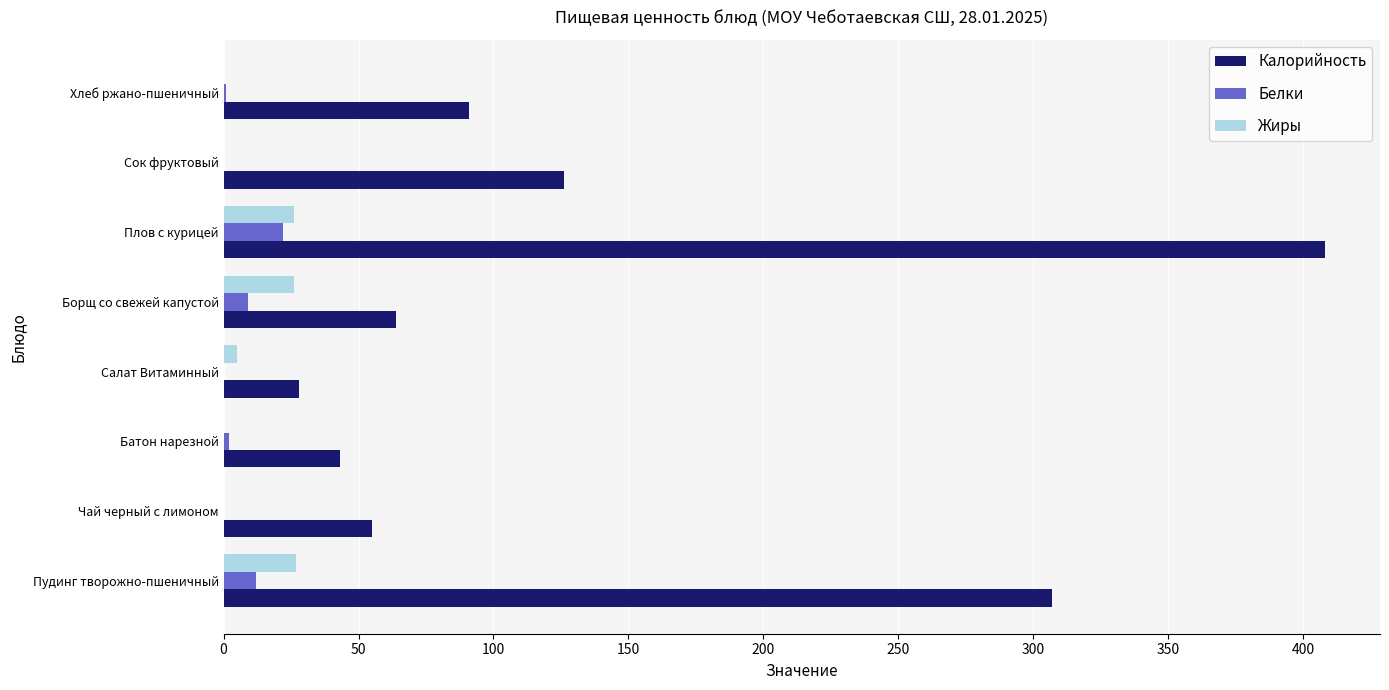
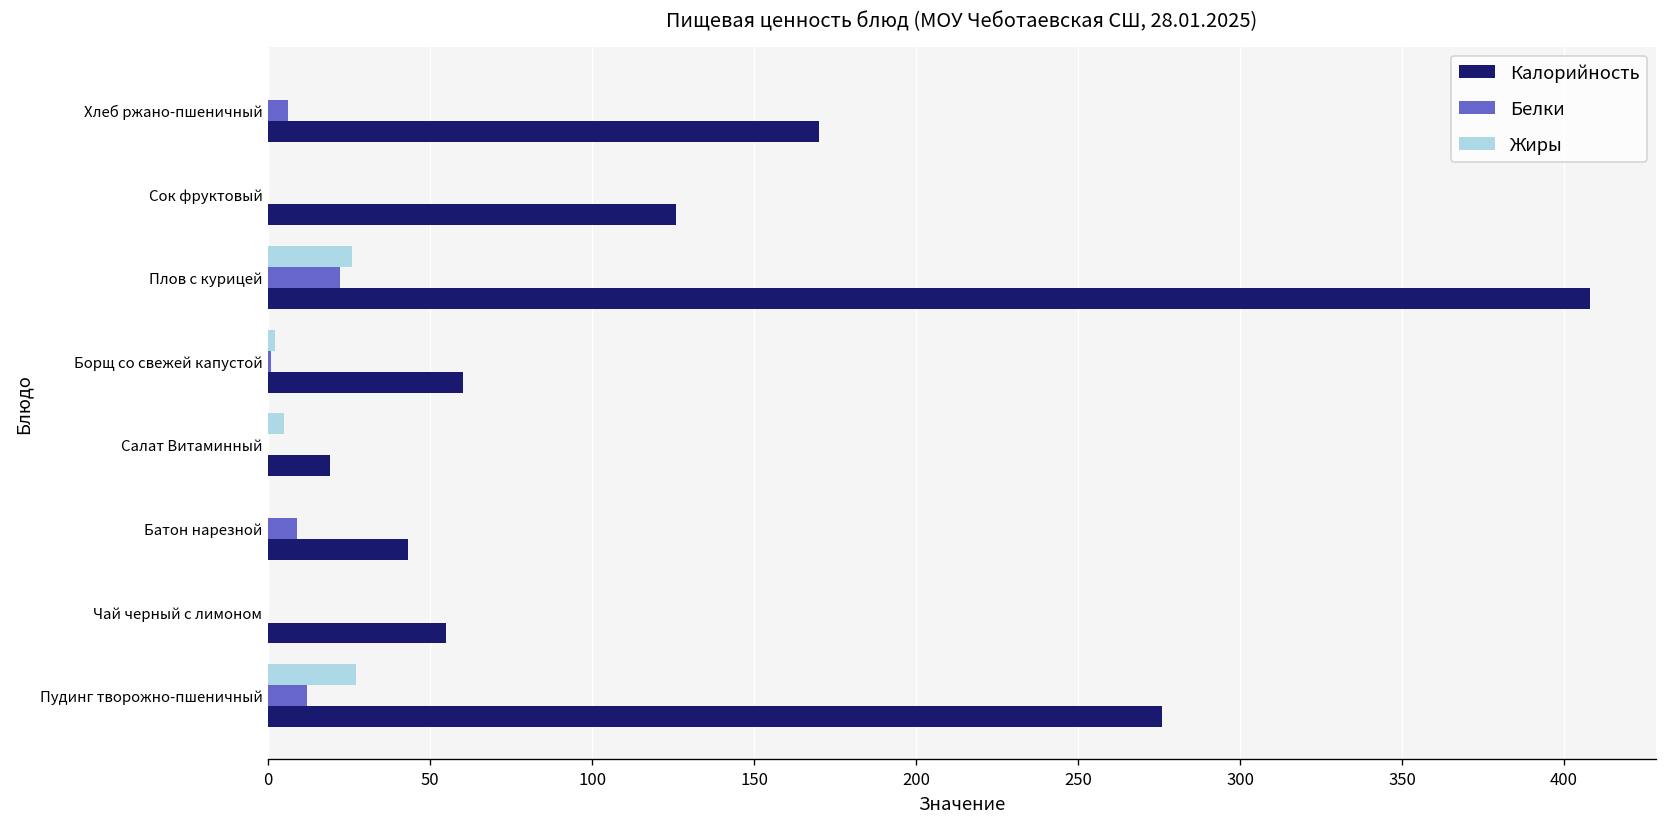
  {
    "Калорийность": {
-     "Хлеб ржано-пшеничный": 91,
+     "Хлеб ржано-пшеничный": 170,
      "Сок фруктовый": 126,
      "Плов с курицей": 408,
-     "Борщ со свежей капустой": 64,
-     "Салат Витаминный": 28,
+     "Борщ со свежей капустой": 60,
+     "Салат Витаминный": 19,
      "Батон нарезной": 43,
      "Чай черный с лимоном": 55,
-     "Пудинг творожно-пшеничный": 307
+     "Пудинг творожно-пшеничный": 276
    },
    "Белки": {
-     "Хлеб ржано-пшеничный": 1,
+     "Хлеб ржано-пшеничный": 6,
      "Сок фруктовый": 0,
      "Плов с курицей": 22,
-     "Борщ со свежей капустой": 9,
+     "Борщ со свежей капустой": 1,
      "Салат Витаминный": 0,
-     "Батон нарезной": 2,
+     "Батон нарезной": 9,
      "Чай черный с лимоном": 0,
      "Пудинг творожно-пшеничный": 12
    },
    "Жиры": {
      "Хлеб ржано-пшеничный": 0,
      "Сок фруктовый": 0,
      "Плов с курицей": 26,
-     "Борщ со свежей капустой": 26,
+     "Борщ со свежей капустой": 2,
      "Салат Витаминный": 5,
      "Батон нарезной": 0,
      "Чай черный с лимоном": 0,
      "Пудинг творожно-пшеничный": 27
    }
  }
